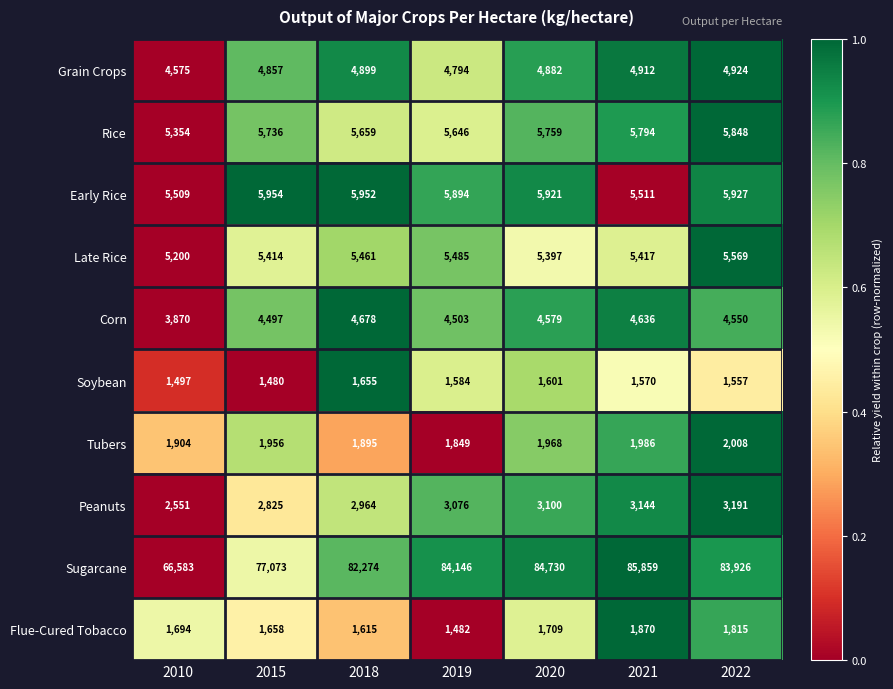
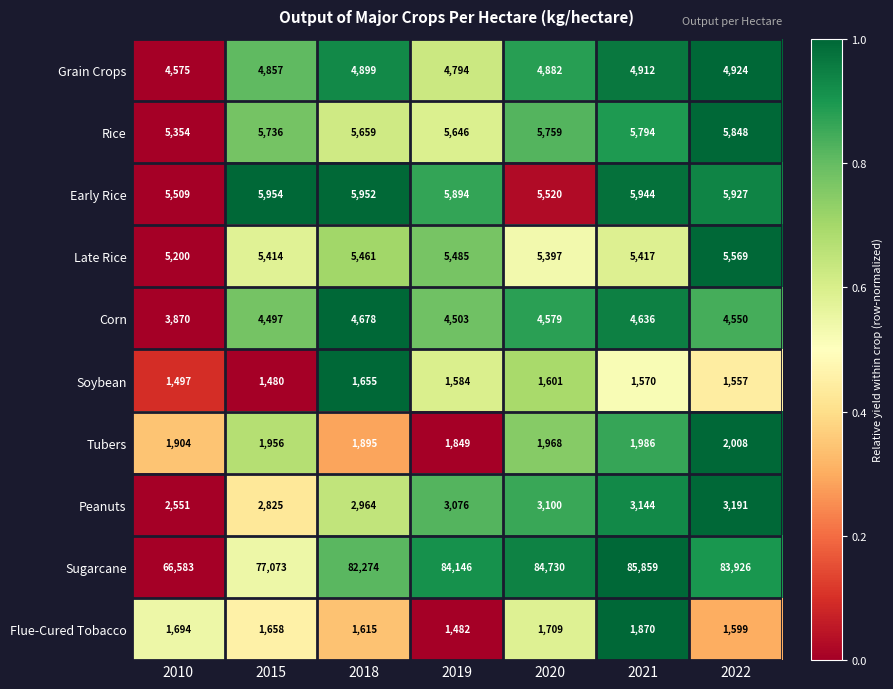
  {
    "Grain Crops": {
      "2010": "4,575",
      "2015": "4,857",
      "2018": "4,899",
      "2019": "4,794",
      "2020": "4,882",
      "2021": "4,912",
      "2022": "4,924"
    },
    "Rice": {
      "2010": "5,354",
      "2015": "5,736",
      "2018": "5,659",
      "2019": "5,646",
      "2020": "5,759",
      "2021": "5,794",
      "2022": "5,848"
    },
    "Early Rice": {
      "2010": "5,509",
      "2015": "5,954",
      "2018": "5,952",
      "2019": "5,894",
-     "2020": "5,921",
-     "2021": "5,511",
+     "2020": "5,520",
+     "2021": "5,944",
      "2022": "5,927"
    },
    "Late Rice": {
      "2010": "5,200",
      "2015": "5,414",
      "2018": "5,461",
      "2019": "5,485",
      "2020": "5,397",
      "2021": "5,417",
      "2022": "5,569"
    },
    "Corn": {
      "2010": "3,870",
      "2015": "4,497",
      "2018": "4,678",
      "2019": "4,503",
      "2020": "4,579",
      "2021": "4,636",
      "2022": "4,550"
    },
    "Soybean": {
      "2010": "1,497",
      "2015": "1,480",
      "2018": "1,655",
      "2019": "1,584",
      "2020": "1,601",
      "2021": "1,570",
      "2022": "1,557"
    },
    "Tubers": {
      "2010": "1,904",
      "2015": "1,956",
      "2018": "1,895",
      "2019": "1,849",
      "2020": "1,968",
      "2021": "1,986",
      "2022": "2,008"
    },
    "Peanuts": {
      "2010": "2,551",
      "2015": "2,825",
      "2018": "2,964",
      "2019": "3,076",
      "2020": "3,100",
      "2021": "3,144",
      "2022": "3,191"
    },
    "Sugarcane": {
      "2010": "66,583",
      "2015": "77,073",
      "2018": "82,274",
      "2019": "84,146",
      "2020": "84,730",
      "2021": "85,859",
      "2022": "83,926"
    },
    "Flue-Cured Tobacco": {
      "2010": "1,694",
      "2015": "1,658",
      "2018": "1,615",
      "2019": "1,482",
      "2020": "1,709",
      "2021": "1,870",
-     "2022": "1,815"
+     "2022": "1,599"
    }
  }
